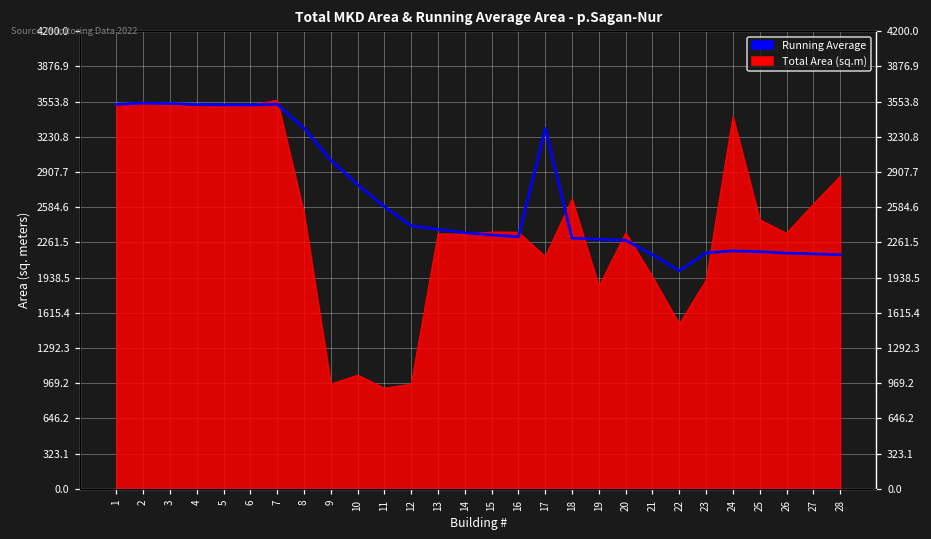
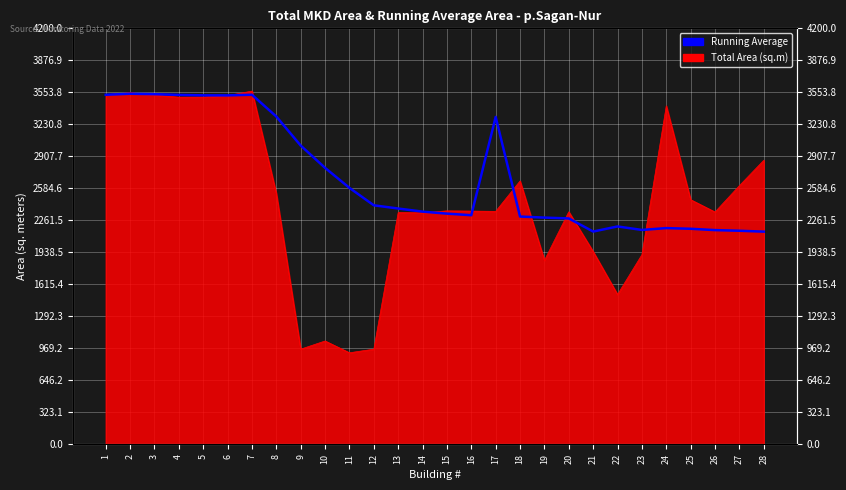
  {
    "Total Area (sq.m)": {
      "7": 3600,
      "8": 2500,
      "9": 1000,
      "10": 1000,
      "11": 900,
      "12": 1000,
      "13": 2300,
      "15": 2400,
      "16": 2400,
-     "17": 2100,
+     "17": 2400,
      "18": 2700,
      "19": 1900,
      "20": 2300,
      "21": 1900,
      "22": 1500,
      "23": 1900,
      "24": 3400,
      "25": 2500,
      "26": 2300,
      "27": 2600,
      "28": 2900
    },
    "Running Average": {
      "7": 3500,
      "8": 3300,
      "9": 3000,
      "10": 2800,
      "11": 2600,
      "12": 2400,
      "13": 2400,
      "15": 2300,
      "16": 2300,
      "17": 3300,
      "18": 2300,
      "19": 2300,
      "20": 2300,
      "21": 2100,
-     "22": 2000,
+     "22": 2200,
      "23": 2200,
      "24": 2200,
      "25": 2200,
      "26": 2200,
      "27": 2200,
      "28": 2100
    }
  }
